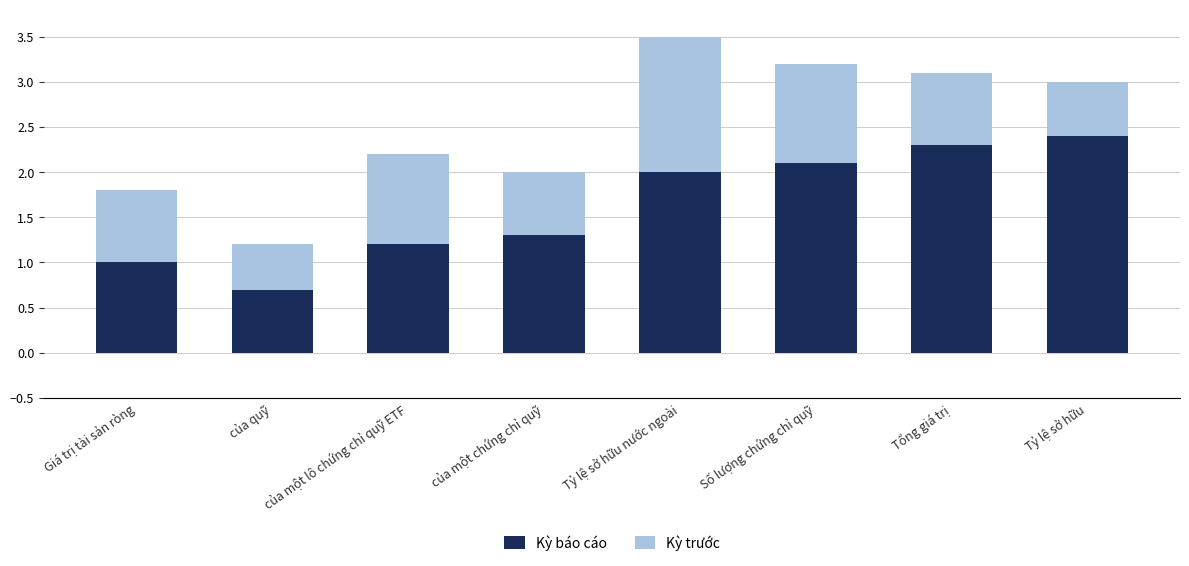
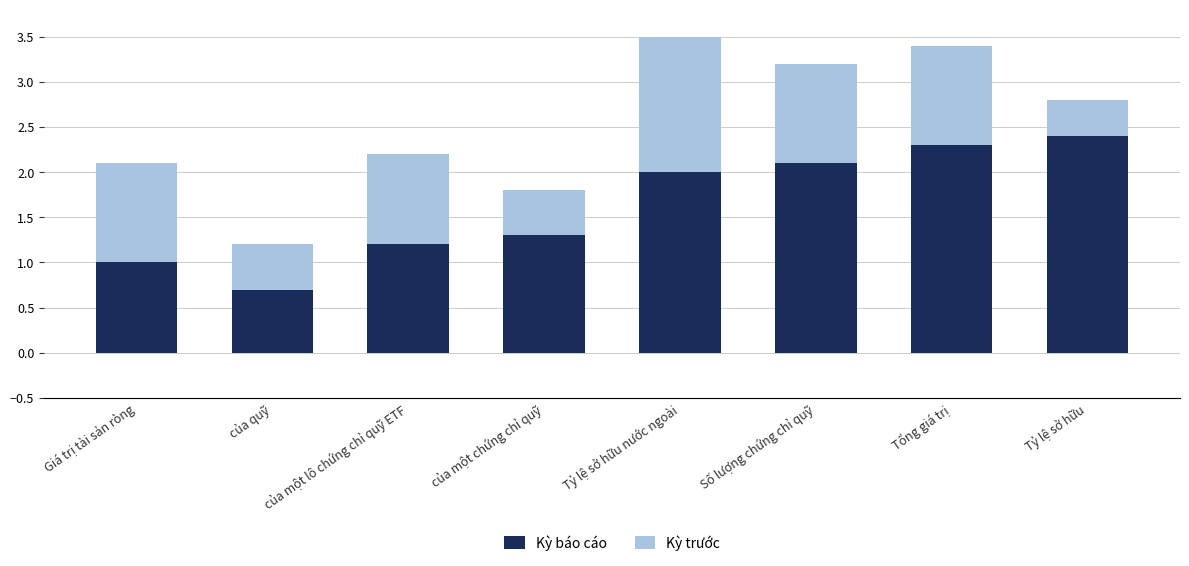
  {
    "Kỳ báo cáo": {
      "Giá trị tài sản ròng": 1.0,
      "của quỹ": 0.7,
      "của một lô chứng chỉ quỹ ETF": 1.2,
      "của một chứng chỉ quỹ": 1.3,
      "Tỷ lệ sở hữu nước ngoài": 2.0,
      "Số lượng chứng chỉ quỹ": 2.1,
      "Tổng giá trị": 2.3,
      "Tỷ lệ sở hữu": 2.4
    },
    "Kỳ trước": {
-     "Giá trị tài sản ròng": 0.8,
+     "Giá trị tài sản ròng": 1.1,
      "của quỹ": 0.5,
      "của một lô chứng chỉ quỹ ETF": 1.0,
-     "của một chứng chỉ quỹ": 0.7,
+     "của một chứng chỉ quỹ": 0.5,
      "Tỷ lệ sở hữu nước ngoài": 1.5,
      "Số lượng chứng chỉ quỹ": 1.1,
-     "Tổng giá trị": 0.8,
-     "Tỷ lệ sở hữu": 0.6
+     "Tổng giá trị": 1.1,
+     "Tỷ lệ sở hữu": 0.4
    }
  }
